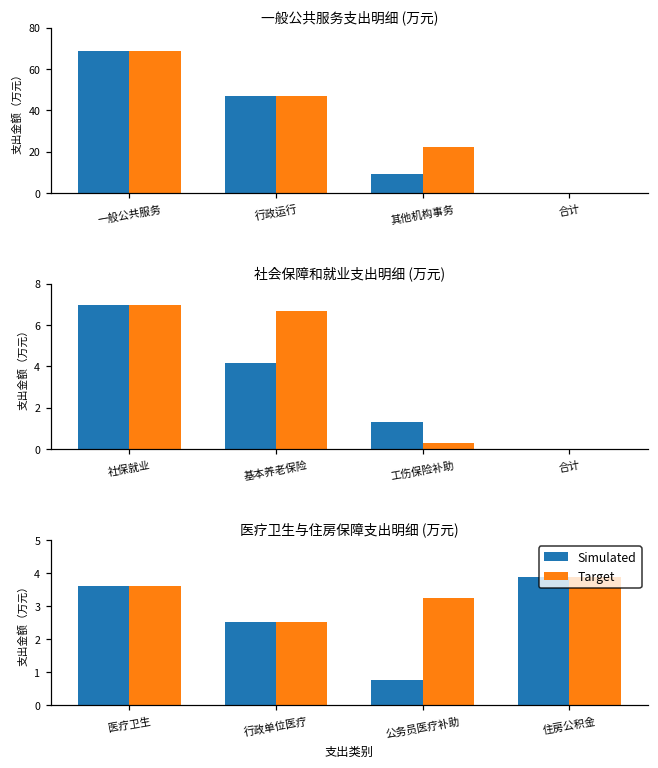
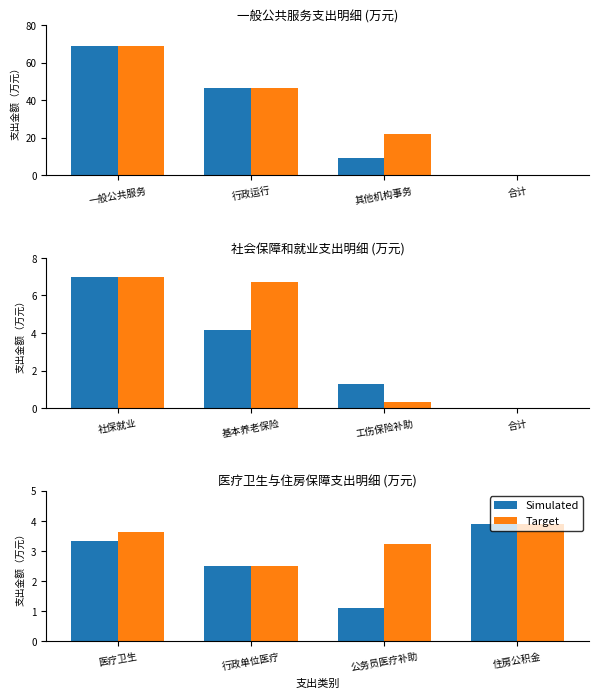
  {
    "一般公共服务支出明细 (万元)": {
      "Simulated": {
        "一般公共服务": 69,
        "行政运行": 47,
        "其他机构事务": 9,
        "合计": 0
      },
      "Target": {
        "一般公共服务": 69,
        "行政运行": 47,
        "其他机构事务": 22,
        "合计": 0
      }
    },
    "社会保障和就业支出明细 (万元)": {
      "Simulated": {
        "社保就业": 7.0,
        "基本养老保险": 4.2,
        "工伤保险补助": 1.3,
        "合计": 0.0
      },
      "Target": {
        "社保就业": 7.0,
        "基本养老保险": 6.7,
        "工伤保险补助": 0.3,
        "合计": 0.0
      }
    },
    "医疗卫生与住房保障支出明细 (万元)": {
      "Simulated": {
-       "医疗卫生": 3.6,
+       "医疗卫生": 3.3,
        "行政单位医疗": 2.5,
-       "公务员医疗补助": 0.8
+       "公务员医疗补助": 1.1
      },
      "Target": {
        "医疗卫生": 3.6,
        "行政单位医疗": 2.5,
        "公务员医疗补助": 3.2
      }
    }
  }
